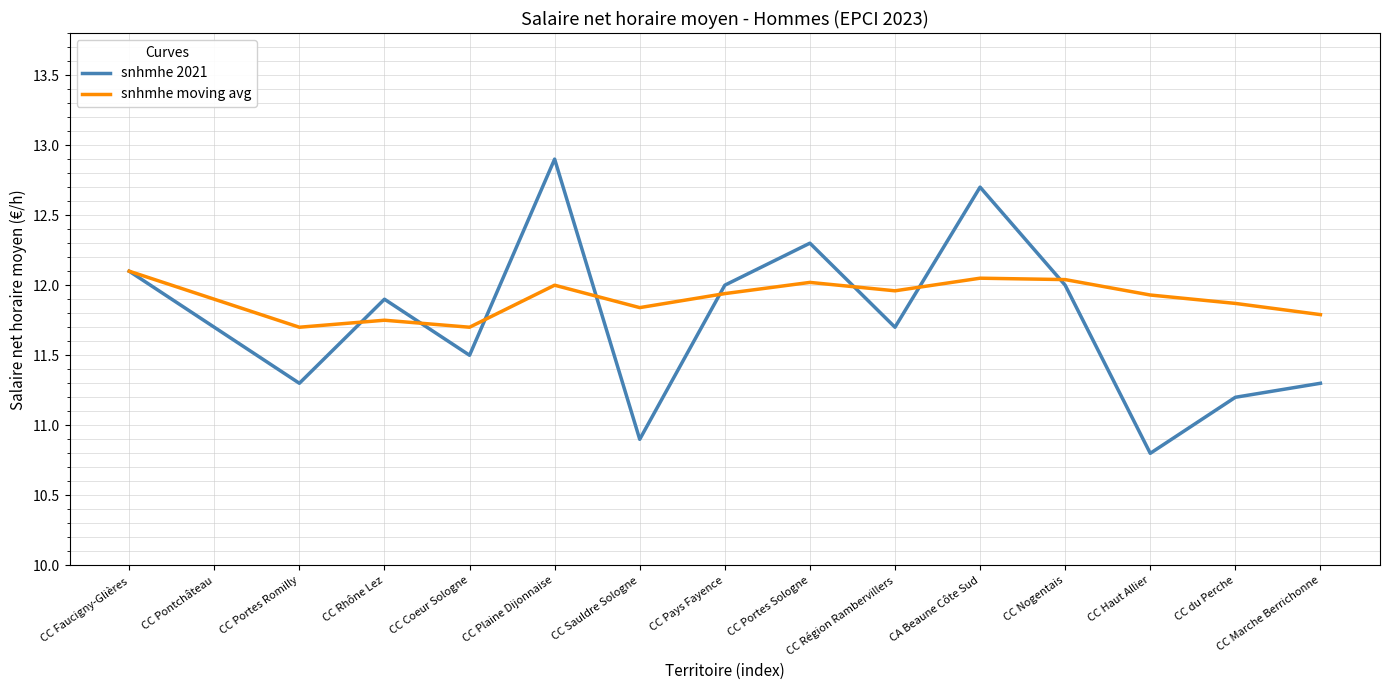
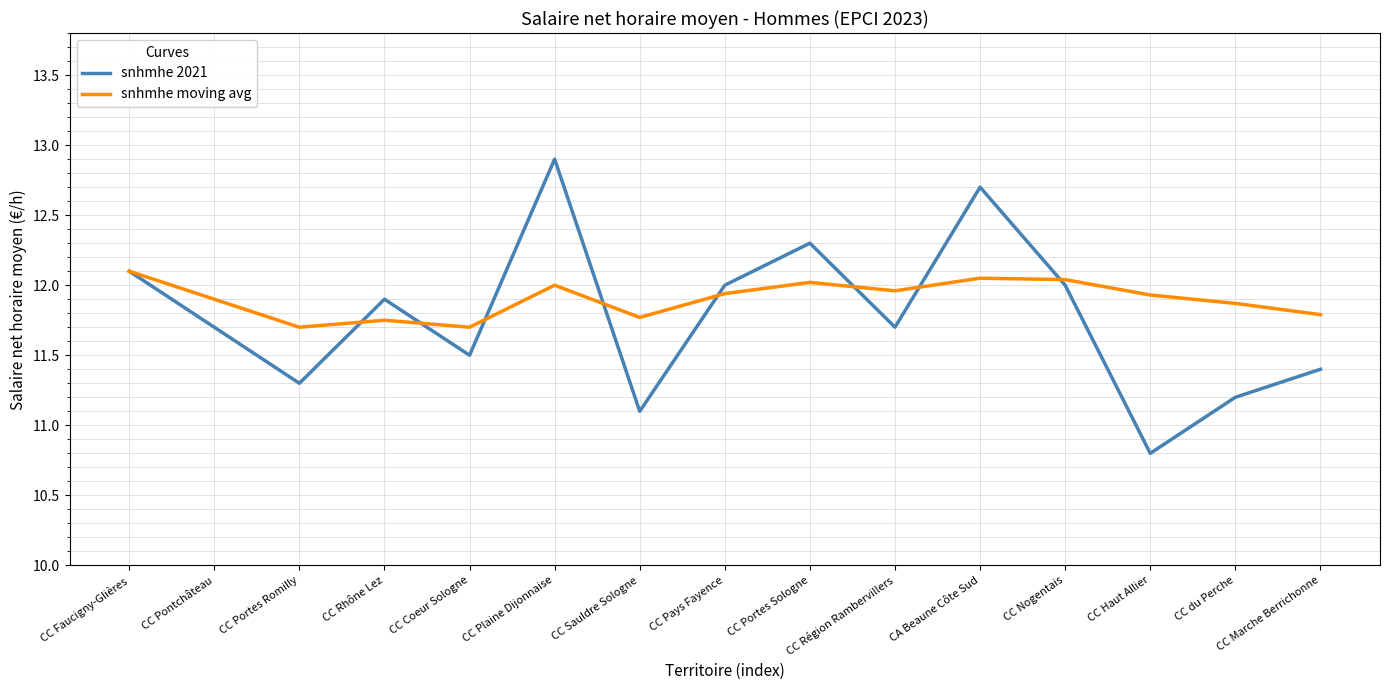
  {
    "snhmhe 2021": {
      "CC Pontchâteau": 11.7,
      "CC Portes Romilly": 11.3,
      "CC Rhône Lez": 11.9,
      "CC Coeur Sologne": 11.5,
      "CC Plaine Dijonnaise": 12.9,
-     "CC Sauldre Sologne": 10.9,
+     "CC Sauldre Sologne": 11.1,
      "CC Pays Fayence": 12.0,
      "CC Portes Sologne": 12.3,
      "CC Région Rambervillers": 11.7,
      "CA Beaune Côte Sud": 12.7,
      "CC Nogentais": 12.0,
      "CC Haut Allier": 10.8,
      "CC du Perche": 11.2,
-     "CC Marche Berrichonne": 11.3
+     "CC Marche Berrichonne": 11.4
    },
    "snhmhe moving avg": {
      "CC Pontchâteau": 11.90,
      "CC Portes Romilly": 11.70,
      "CC Rhône Lez": 11.75,
      "CC Coeur Sologne": 11.70,
      "CC Plaine Dijonnaise": 12.00,
-     "CC Sauldre Sologne": 11.84,
+     "CC Sauldre Sologne": 11.77,
      "CC Pays Fayence": 11.94,
      "CC Portes Sologne": 12.02,
      "CC Région Rambervillers": 11.96,
      "CA Beaune Côte Sud": 12.05,
      "CC Nogentais": 12.04,
      "CC Haut Allier": 11.93,
      "CC du Perche": 11.87,
      "CC Marche Berrichonne": 11.79
    }
  }
